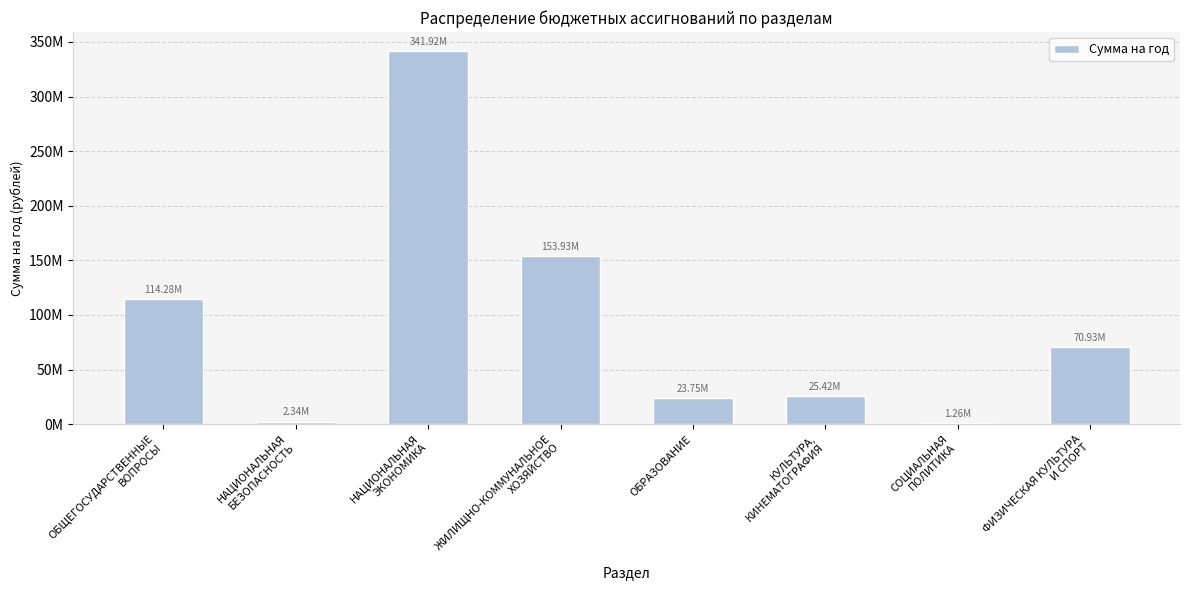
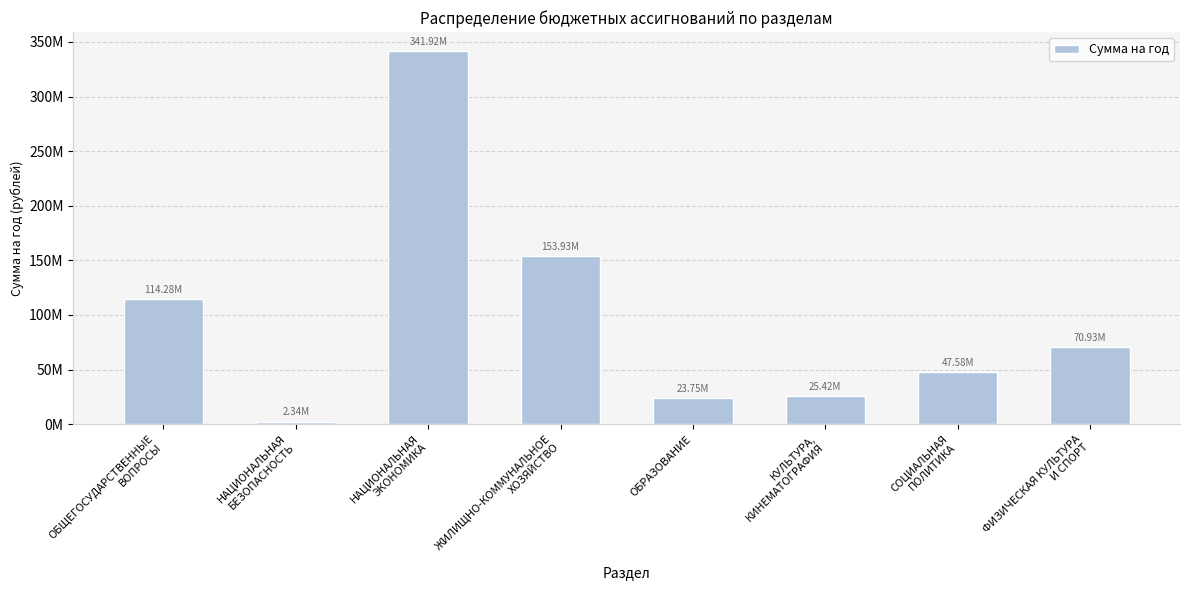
  {
    "ОБЩЕГОСУДАРСТВЕННЫЕ ВОПРОСЫ": "114.28M",
    "НАЦИОНАЛЬНАЯ БЕЗОПАСНОСТЬ": "2.34M",
    "НАЦИОНАЛЬНАЯ ЭКОНОМИКА": "341.92M",
    "ЖИЛИЩНО-КОММУНАЛЬНОЕ ХОЗЯЙСТВО": "153.93M",
    "ОБРАЗОВАНИЕ": "23.75M",
    "КУЛЬТУРА, КИНЕМАТОГРАФИЯ": "25.42M",
-   "СОЦИАЛЬНАЯ ПОЛИТИКА": "1.26M",
+   "СОЦИАЛЬНАЯ ПОЛИТИКА": "47.58M",
    "ФИЗИЧЕСКАЯ КУЛЬТУРА И СПОРТ": "70.93M"
  }
